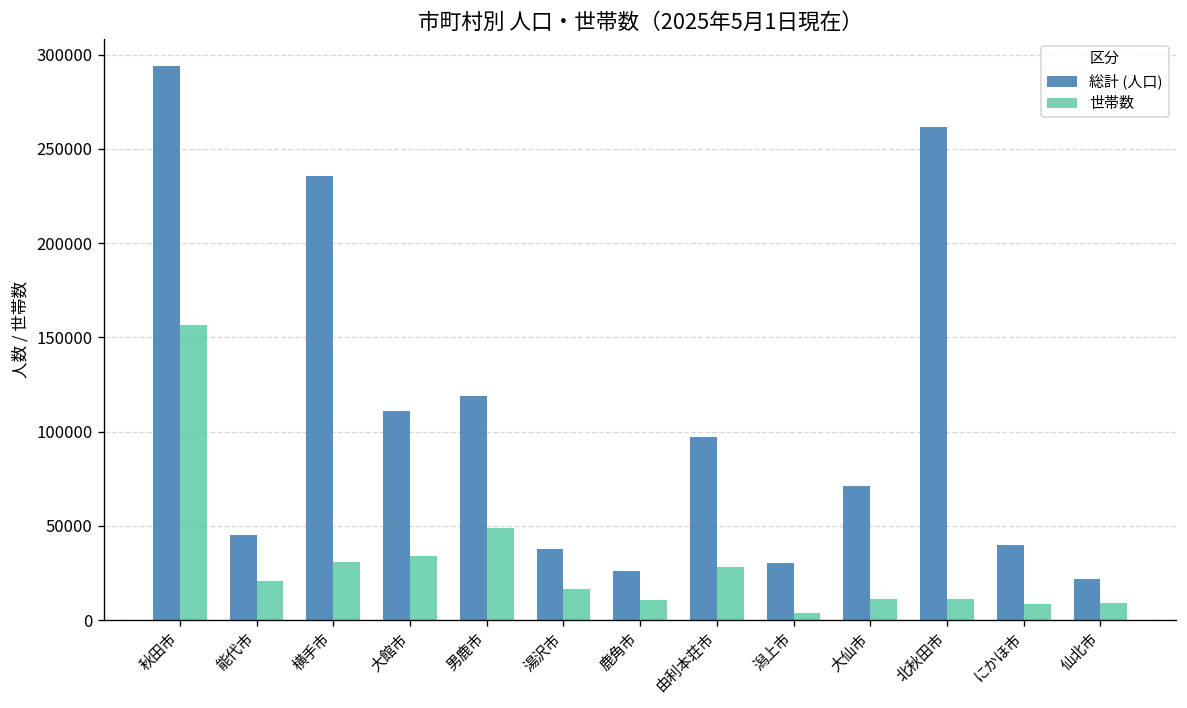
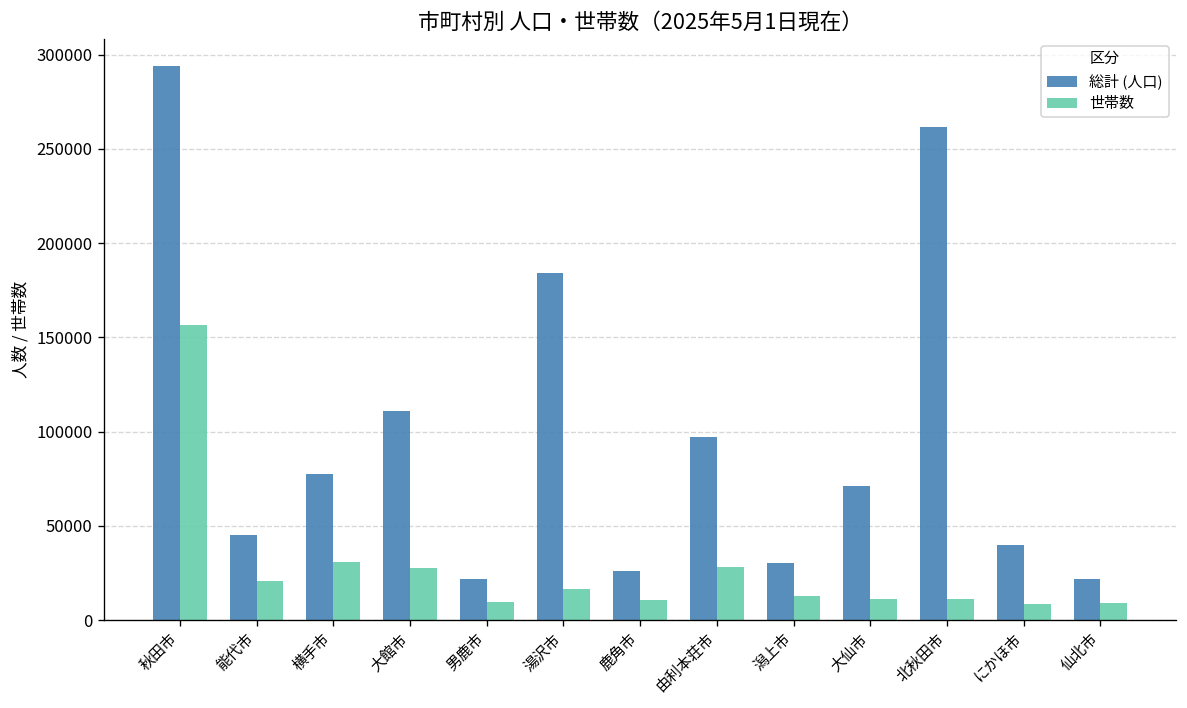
  {
    "総計 (人口)": {
      "秋田市": 294000,
      "能代市": 45000,
-     "横手市": 236000,
+     "横手市": 78000,
      "大館市": 111000,
-     "男鹿市": 119000,
-     "湯沢市": 38000,
+     "男鹿市": 22000,
+     "湯沢市": 184000,
      "鹿角市": 26000,
      "由利本荘市": 97000,
      "潟上市": 31000,
      "大仙市": 71000,
      "北秋田市": 261000,
      "にかほ市": 40000,
      "仙北市": 22000
    },
    "世帯数": {
      "秋田市": 156000,
      "能代市": 21000,
      "横手市": 31000,
-     "大館市": 34000,
-     "男鹿市": 49000,
+     "大館市": 27000,
+     "男鹿市": 10000,
      "湯沢市": 16000,
      "鹿角市": 11000,
      "由利本荘市": 28000,
-     "潟上市": 4000,
+     "潟上市": 13000,
      "大仙市": 11000,
      "北秋田市": 11000,
      "にかほ市": 9000,
      "仙北市": 9000
    }
  }
